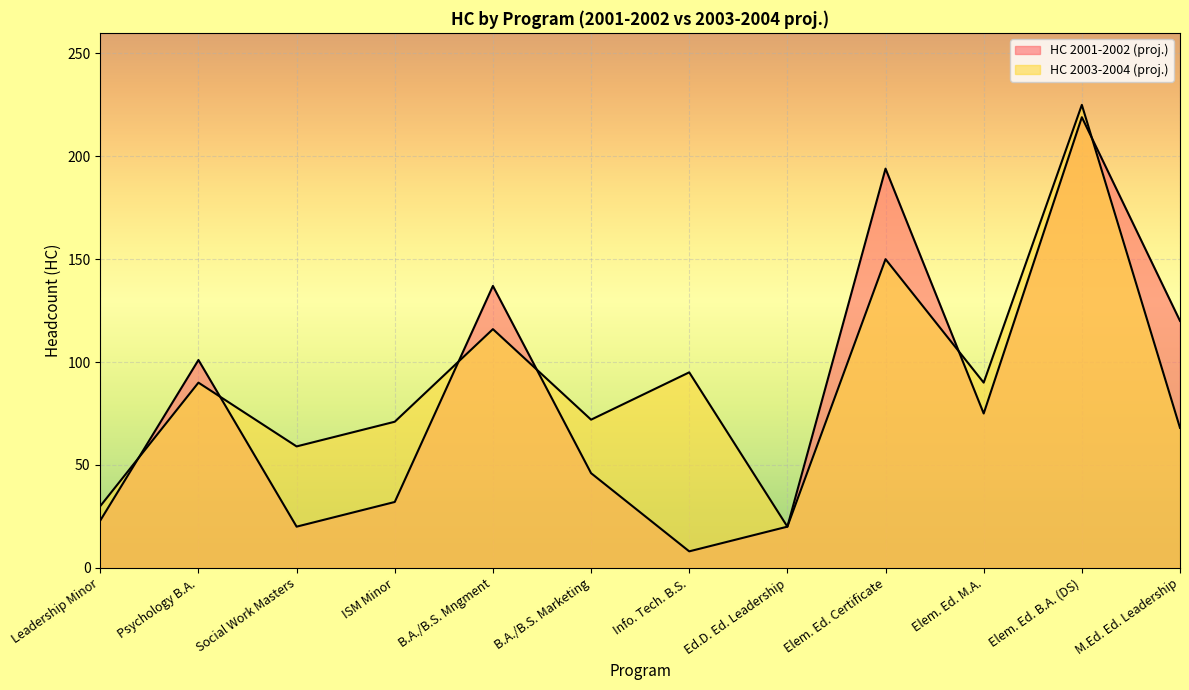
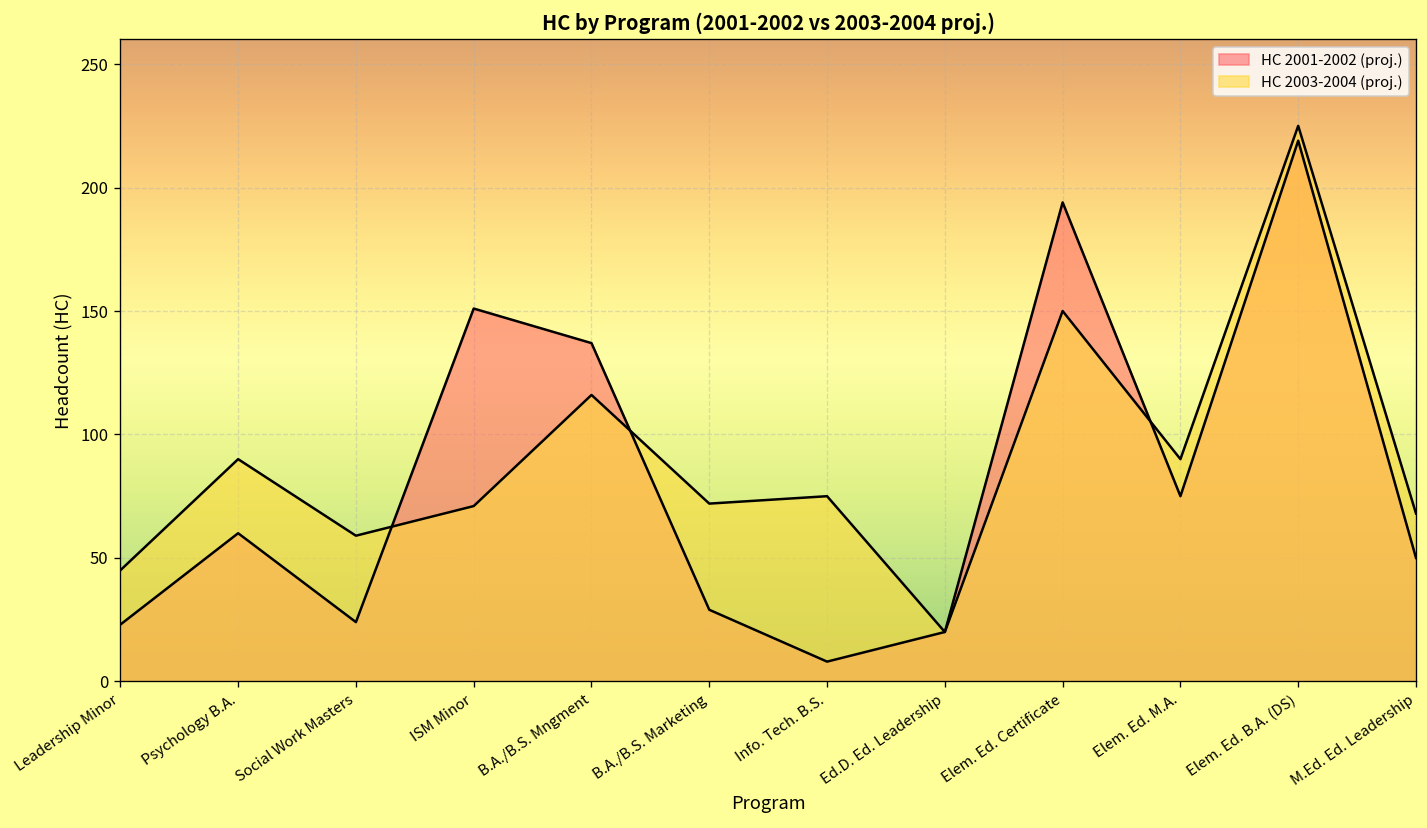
  {
    "HC 2001-2002 (proj.)": {
      "Leadership Minor": 23,
-     "Psychology B.A.": 101,
-     "Social Work Masters": 20,
-     "ISM Minor": 32,
+     "Psychology B.A.": 60,
+     "Social Work Masters": 24,
+     "ISM Minor": 151,
      "B.A./B.S. Mngment": 137,
-     "B.A./B.S. Marketing": 46,
+     "B.A./B.S. Marketing": 29,
      "Info. Tech. B.S.": 8,
      "Elem. Ed. Certificate": 194,
      "Elem. Ed. M.A.": 75,
      "Elem. Ed. B.A. (DS)": 219,
-     "M.Ed. Ed. Leadership": 120
+     "M.Ed. Ed. Leadership": 50
    },
    "HC 2003-2004 (proj.)": {
-     "Leadership Minor": 30,
+     "Leadership Minor": 45,
      "Psychology B.A.": 90,
      "Social Work Masters": 59,
      "ISM Minor": 71,
      "B.A./B.S. Mngment": 116,
      "B.A./B.S. Marketing": 72,
-     "Info. Tech. B.S.": 95,
+     "Info. Tech. B.S.": 75,
      "Elem. Ed. Certificate": 150,
      "Elem. Ed. M.A.": 90,
      "Elem. Ed. B.A. (DS)": 225,
      "M.Ed. Ed. Leadership": 68
    }
  }
